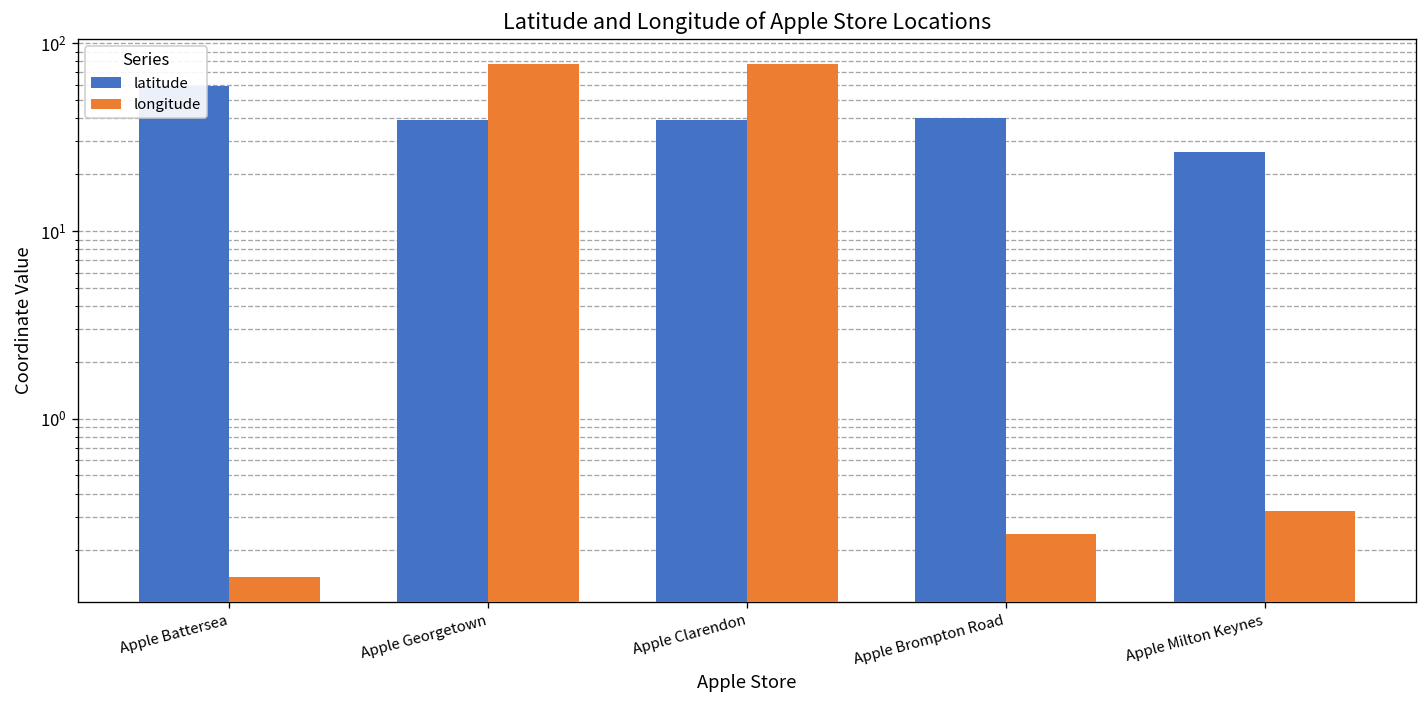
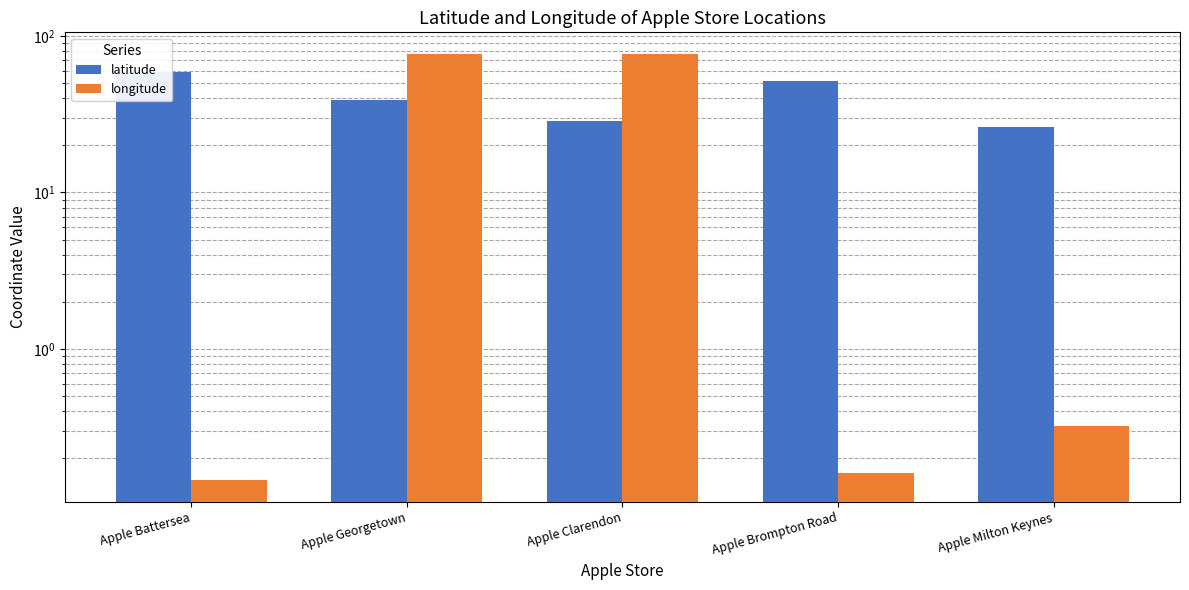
  {
    "latitude": {
      "Apple Georgetown": 39,
-     "Apple Clarendon": 39,
-     "Apple Brompton Road": 40,
+     "Apple Clarendon": 28,
+     "Apple Brompton Road": 52,
      "Apple Milton Keynes": 26
    },
    "longitude": {
      "Apple Battersea": 0.14,
      "Apple Georgetown": 80,
      "Apple Clarendon": 80,
-     "Apple Brompton Road": 0.24,
+     "Apple Brompton Road": 0.16,
      "Apple Milton Keynes": 0.32
    }
  }
